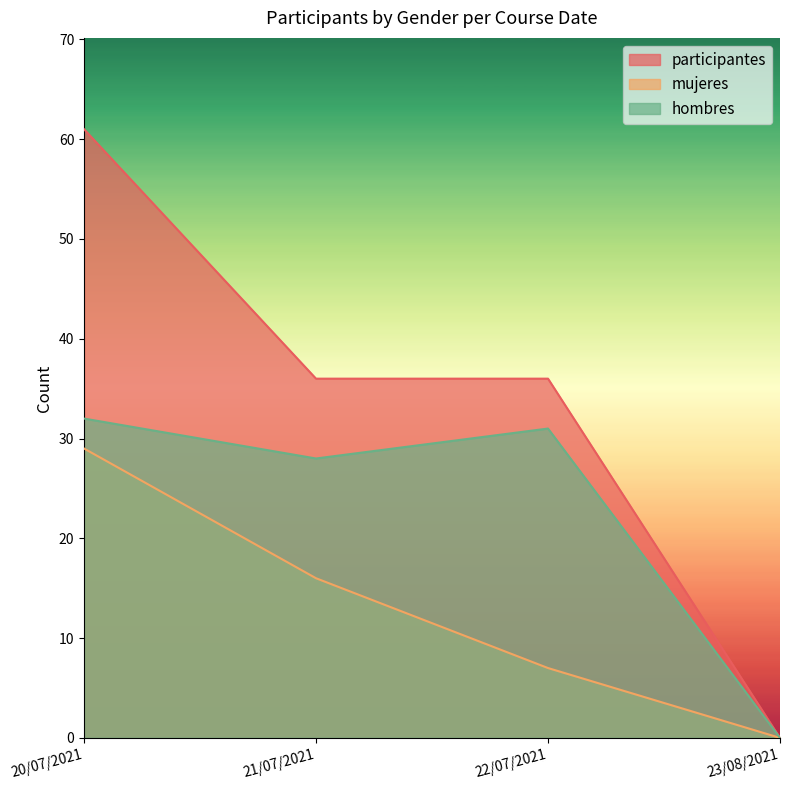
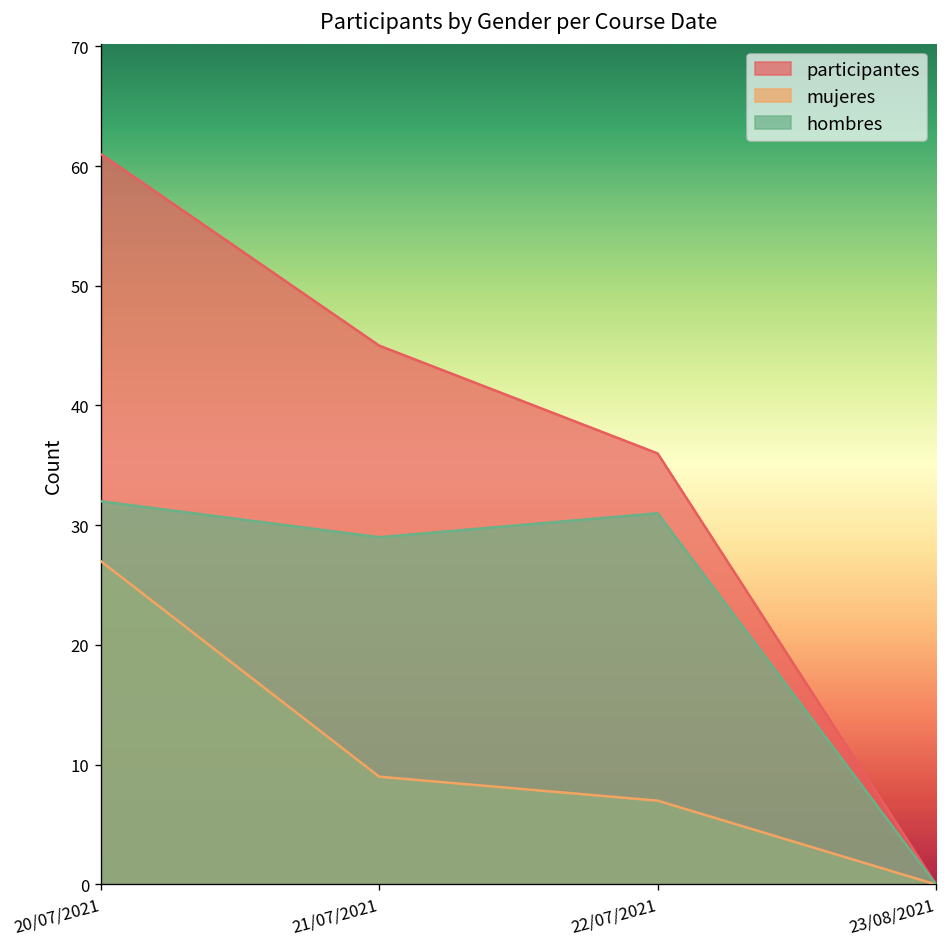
  {
    "participantes": {
      "20/07/2021": 61,
-     "21/07/2021": 36,
+     "21/07/2021": 45,
      "22/07/2021": 36
    },
    "mujeres": {
-     "20/07/2021": 29,
-     "21/07/2021": 16,
+     "20/07/2021": 27,
+     "21/07/2021": 9,
      "22/07/2021": 7
    },
    "hombres": {
      "20/07/2021": 32,
-     "21/07/2021": 28,
+     "21/07/2021": 29,
      "22/07/2021": 31
    }
  }
